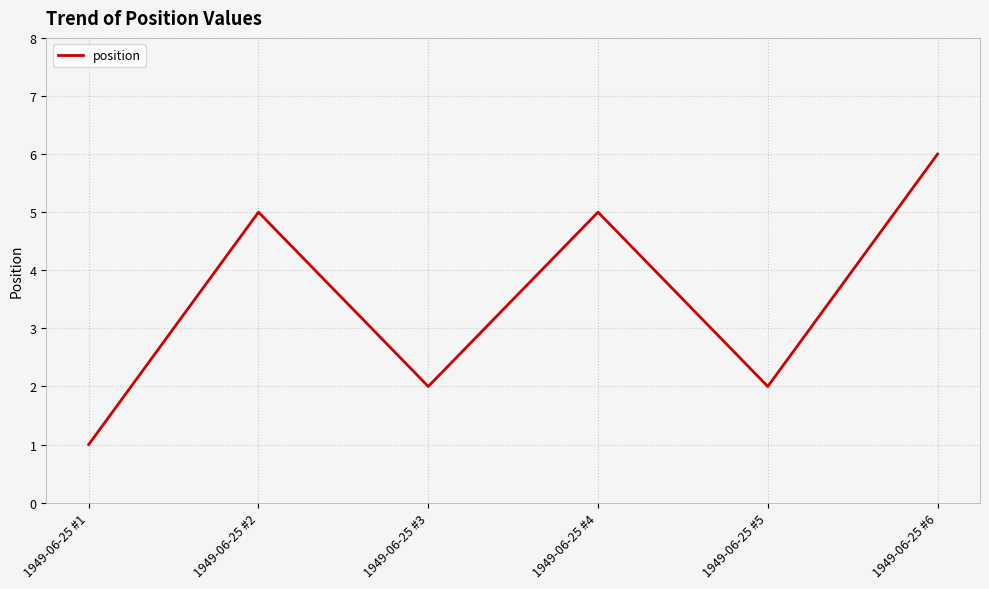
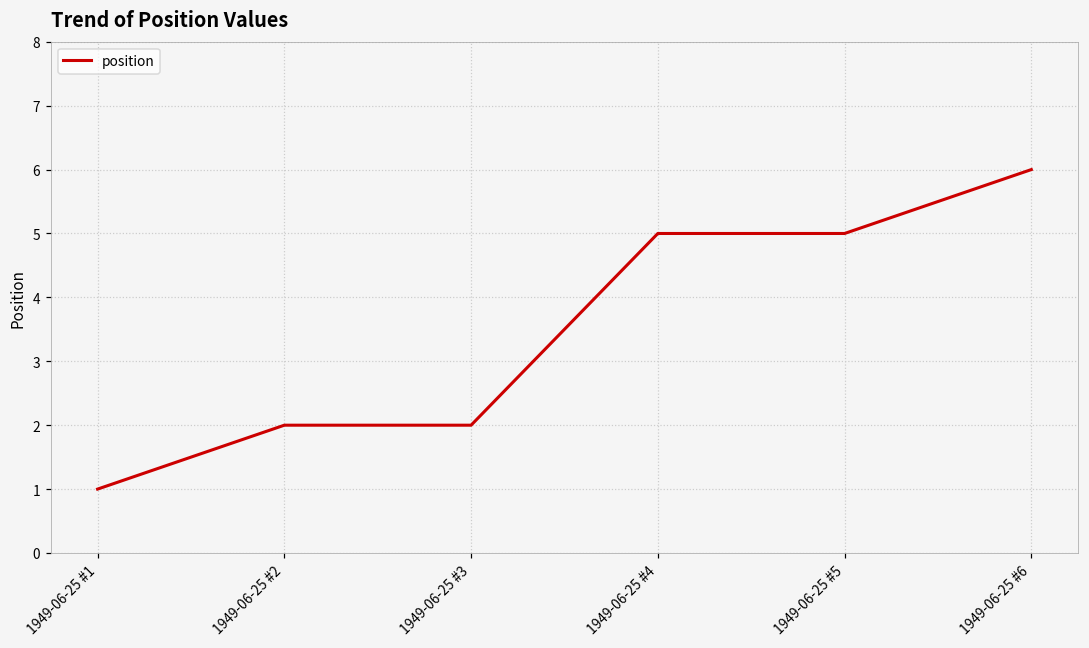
  {
    "1949-06-25 #1": 1,
-   "1949-06-25 #2": 5,
+   "1949-06-25 #2": 2,
    "1949-06-25 #3": 2,
    "1949-06-25 #4": 5,
-   "1949-06-25 #5": 2,
+   "1949-06-25 #5": 5,
    "1949-06-25 #6": 6
  }
